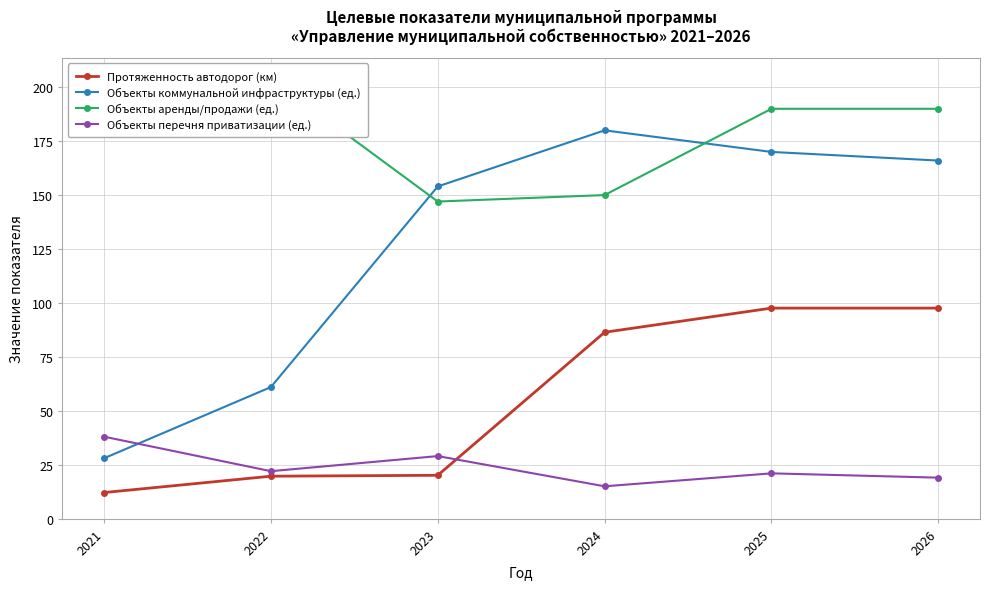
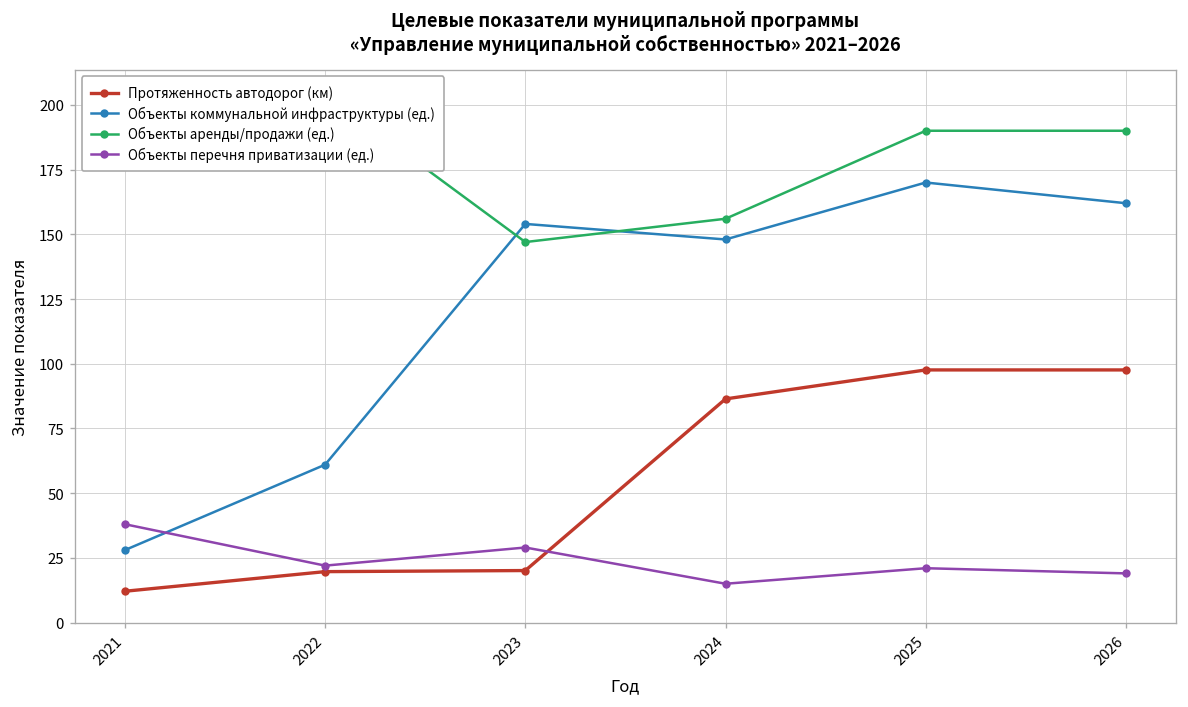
  {
    "Протяженность автодорог (км)": {
      "2021": 12,
      "2022": 20,
      "2023": 20,
      "2024": 86,
      "2025": 98,
      "2026": 98
    },
    "Объекты коммунальной инфраструктуры (ед.)": {
      "2021": 28,
      "2022": 61,
      "2023": 154,
-     "2024": 180,
+     "2024": 148,
      "2025": 170,
-     "2026": 166
+     "2026": 162
    },
    "Объекты аренды/продажи (ед.)": {
      "2023": 147,
-     "2024": 150,
+     "2024": 156,
      "2025": 190,
      "2026": 190
    },
    "Объекты перечня приватизации (ед.)": {
      "2021": 38,
      "2022": 22,
      "2023": 29,
      "2024": 15,
      "2025": 21,
      "2026": 19
    }
  }
